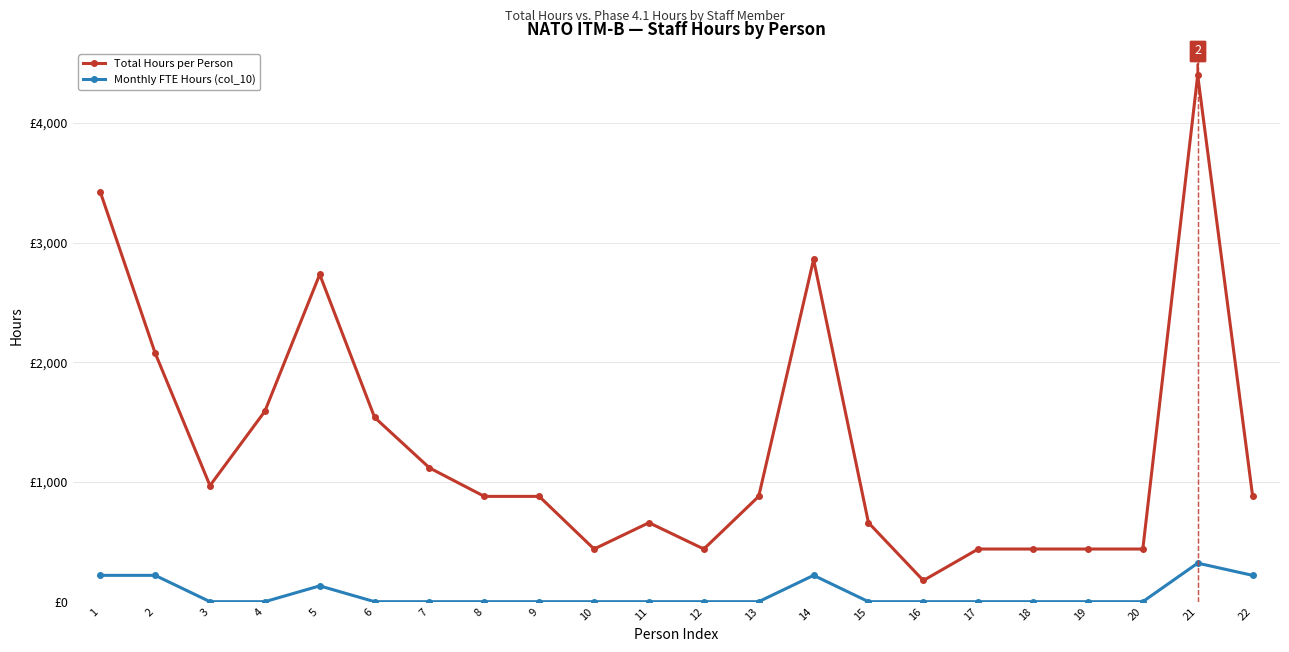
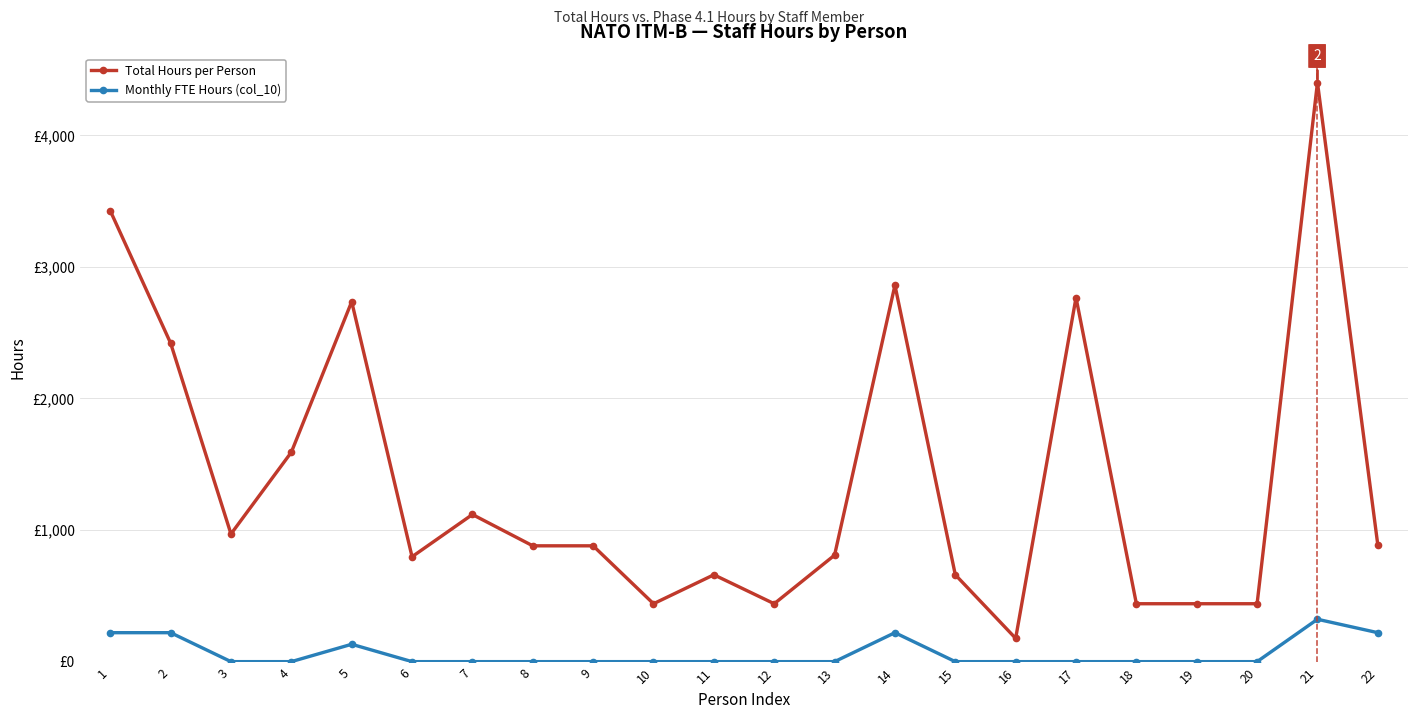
  {
    "Total Hours per Person": {
      "1": "£3,430",
-     "2": "£2,080",
+     "2": "£2,420",
      "3": "£970",
      "4": "£1,590",
      "5": "£2,740",
-     "6": "£1,540",
+     "6": "£800",
      "7": "£1,120",
      "8": "£880",
      "9": "£880",
      "10": "£440",
      "11": "£660",
      "12": "£440",
-     "13": "£880",
+     "13": "£810",
      "14": "£2,860",
      "15": "£660",
      "16": "£180",
-     "17": "£440",
+     "17": "£2,770",
      "18": "£440",
      "19": "£440",
      "20": "£440",
      "22": "£890"
    },
    "Monthly FTE Hours (col_10)": {
      "1": "£220",
      "2": "£220",
      "3": "£0",
      "4": "£0",
      "5": "£130",
      "6": "£0",
      "7": "£0",
      "8": "£0",
      "9": "£0",
      "10": "£0",
      "11": "£0",
      "12": "£0",
      "13": "£0",
      "14": "£220",
      "15": "£0",
      "16": "£0",
      "17": "£0",
      "18": "£0",
      "19": "£0",
      "20": "£0",
      "21": "£320",
      "22": "£220"
    }
  }
